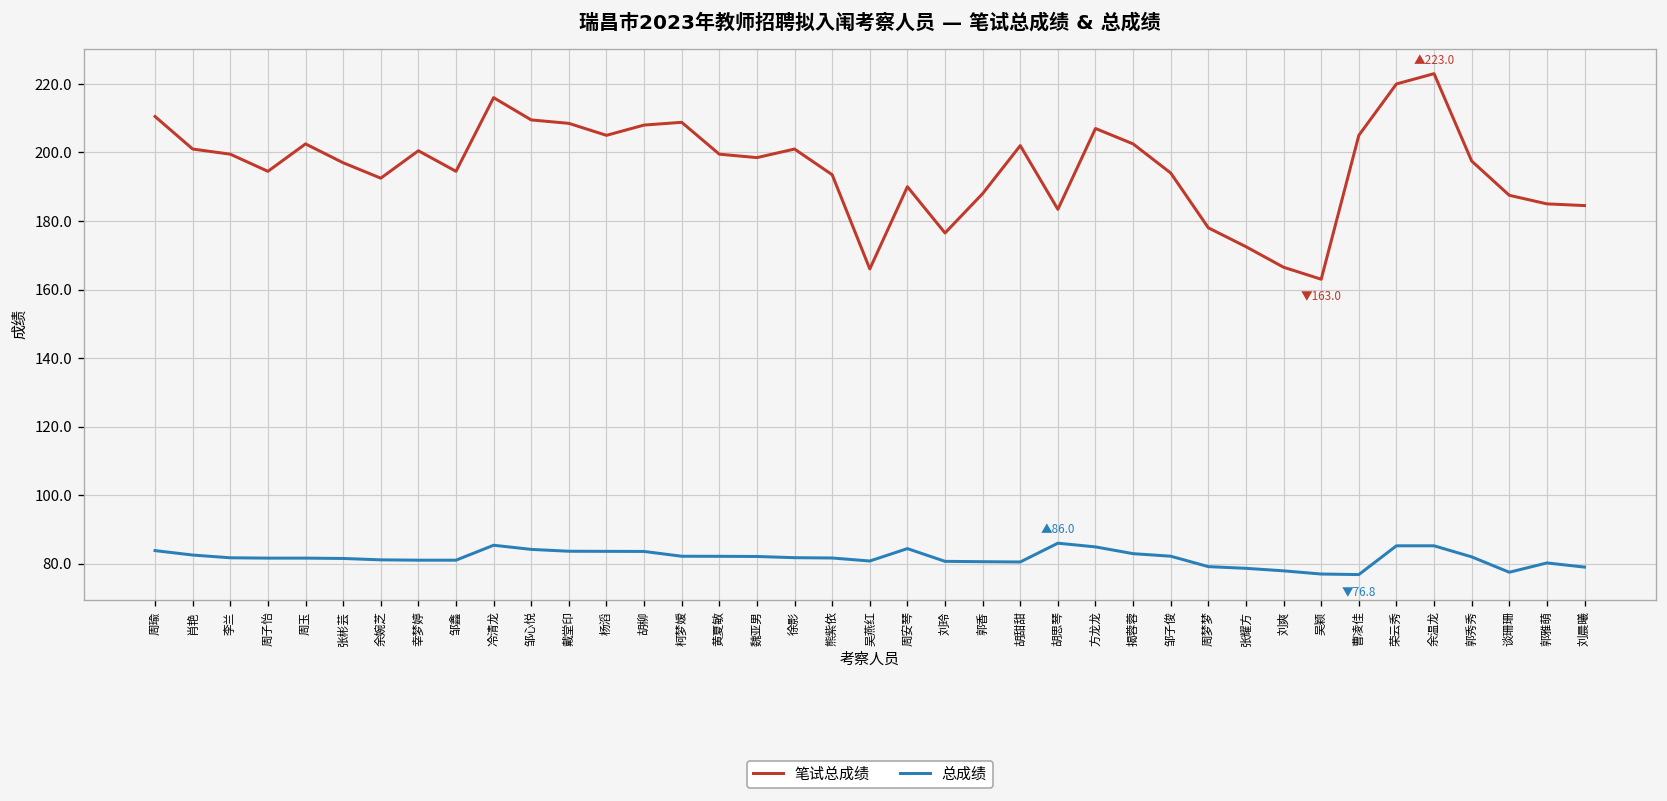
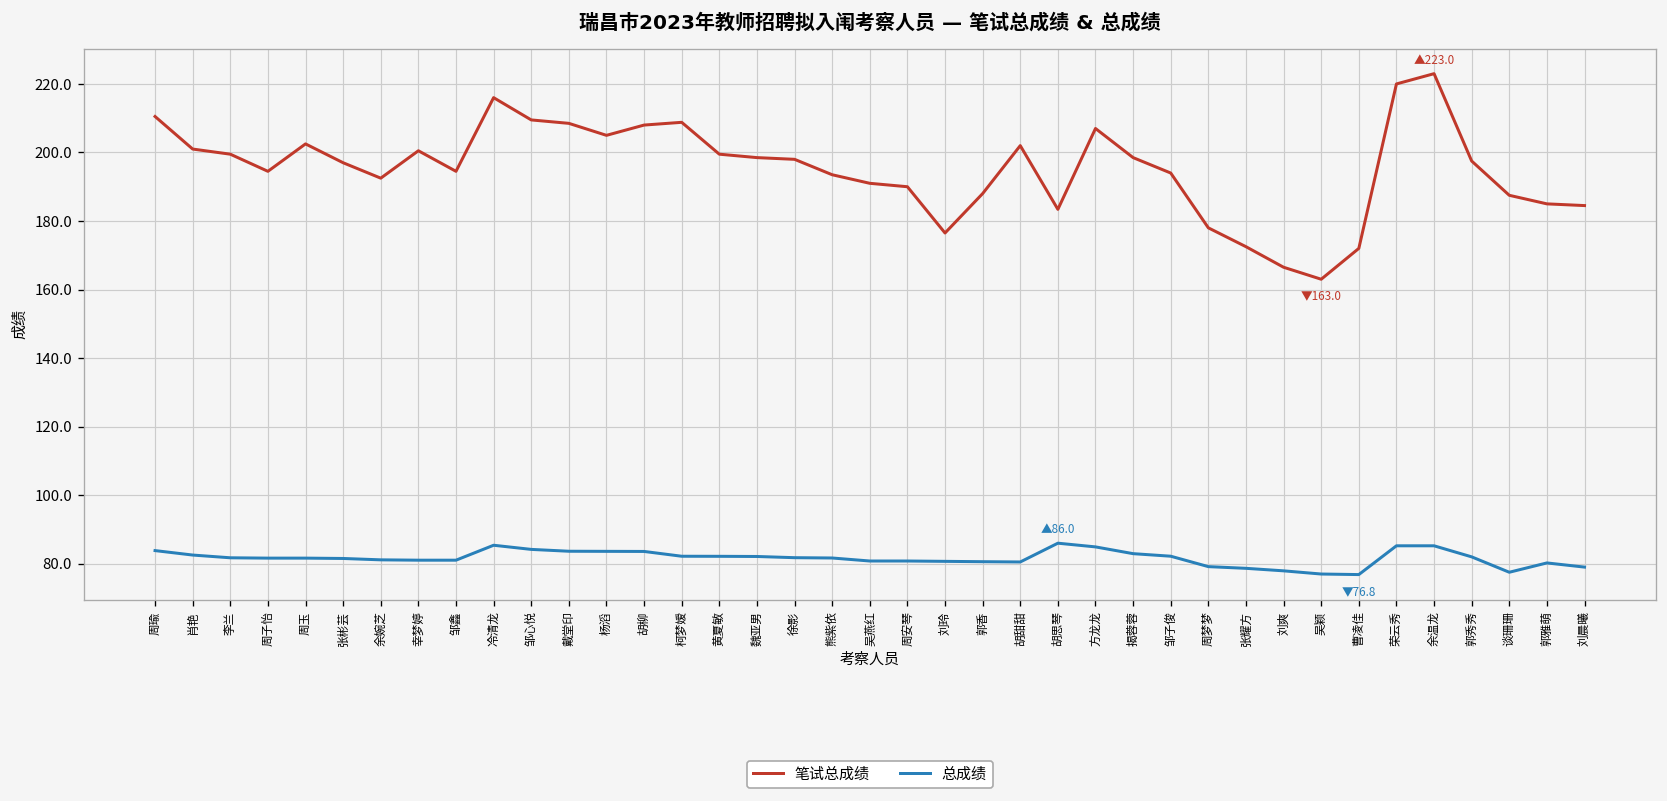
  {
    "笔试总成绩": {
      "周瑜": 211,
      "肖艳": 201,
      "李兰": 200,
      "周子怡": 195,
      "周玉": 203,
      "张彬芸": 197,
      "余婉芝": 193,
      "幸梦婷": 201,
      "邹鑫": 195,
      "冷清龙": 216,
      "邹心悦": 210,
      "戴堂印": 209,
      "杨滔": 205,
      "胡柳": 208,
      "柯梦嫒": 209,
      "黄夏敏": 200,
      "魏亚男": 199,
-     "徐影": 201,
+     "徐影": 198,
      "熊紫依": 194,
-     "吴燕红": 166,
+     "吴燕红": 191,
      "周安琴": 190,
      "刘玲": 177,
      "郭香": 188,
      "胡甜甜": 202,
      "胡思琴": 183,
      "方龙龙": 207,
-     "揭蓉蓉": 203,
+     "揭蓉蓉": 199,
      "邹子俊": 194,
      "周梦梦": 178,
      "张耀方": 173,
      "刘爽": 167,
-     "曹凌佳": 205,
+     "曹凌佳": 172,
      "荣云秀": 220,
      "郭秀秀": 198,
      "谈珊珊": 188,
      "郭雅萌": 185,
      "刘晨曦": 185
    },
    "总成绩": {
      "周瑜": 84,
      "肖艳": 83,
      "李兰": 82,
      "周子怡": 82,
      "周玉": 82,
      "张彬芸": 82,
      "余婉芝": 81,
      "幸梦婷": 81,
      "邹鑫": 81,
      "冷清龙": 85,
      "邹心悦": 84,
      "戴堂印": 84,
      "杨滔": 84,
      "胡柳": 84,
      "柯梦嫒": 82,
      "黄夏敏": 82,
      "魏亚男": 82,
      "徐影": 82,
      "熊紫依": 82,
      "吴燕红": 81,
-     "周安琴": 84,
+     "周安琴": 81,
      "刘玲": 81,
      "郭香": 81,
      "胡甜甜": 80,
      "方龙龙": 85,
      "揭蓉蓉": 83,
      "邹子俊": 82,
      "周梦梦": 79,
      "张耀方": 79,
      "刘爽": 78,
      "吴颖": 77,
      "荣云秀": 85,
      "余温龙": 85,
      "郭秀秀": 82,
      "谈珊珊": 77,
      "郭雅萌": 80,
      "刘晨曦": 79
    }
  }
